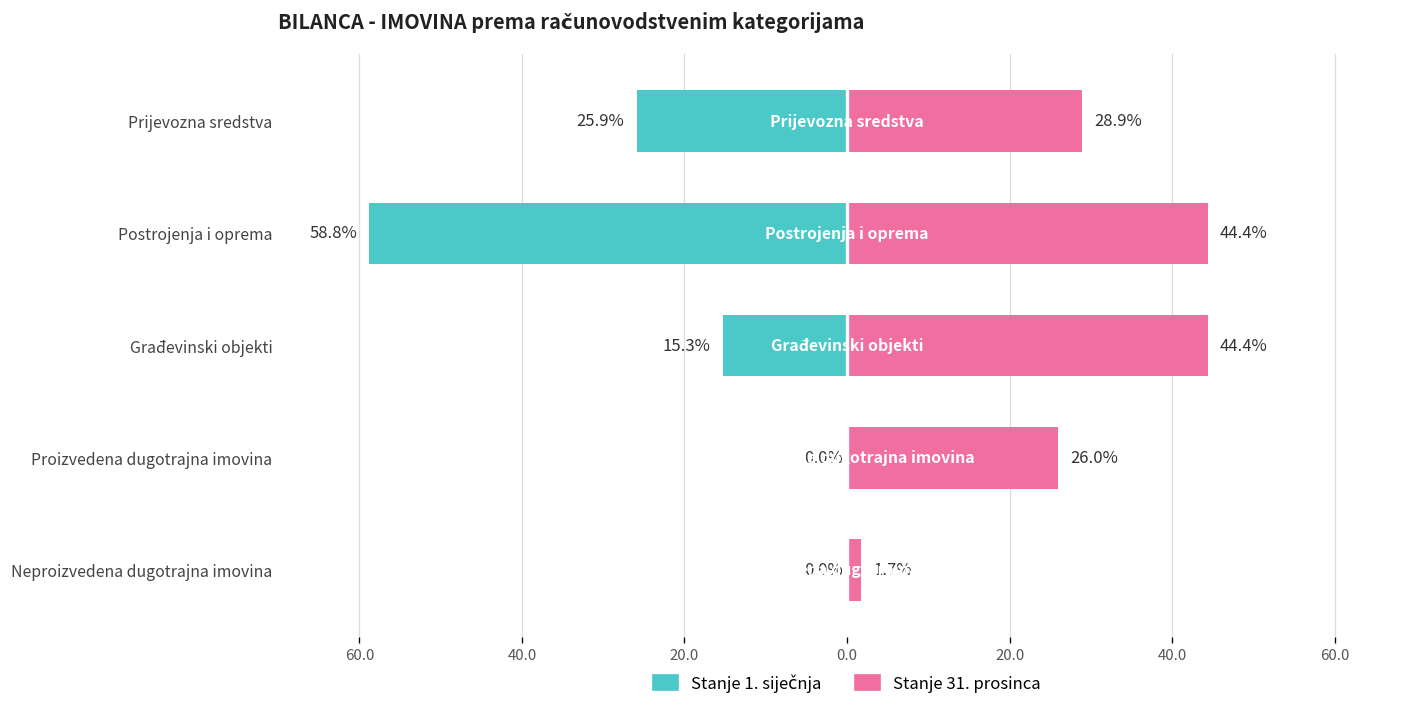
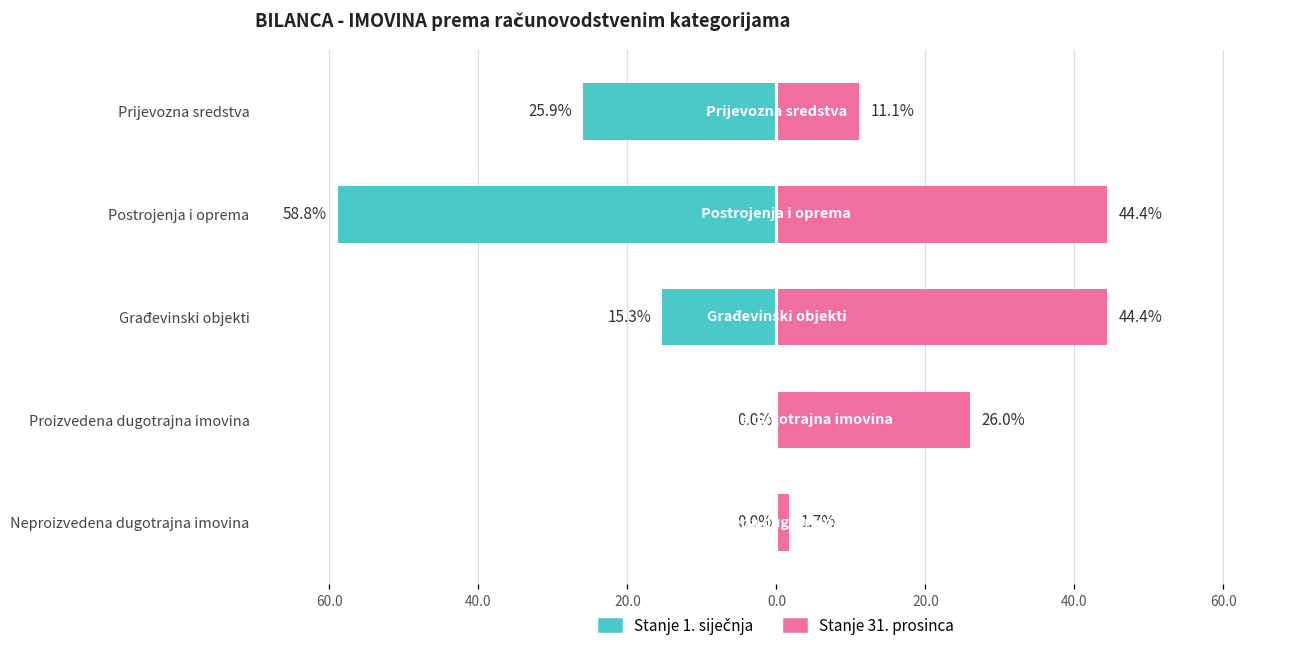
  {
    "Stanje 31. prosinca": {
-     "Prijevozna sredstva": "28.9%",
+     "Prijevozna sredstva": "11.1%",
      "Postrojenja i oprema": "44.4%",
      "Građevinski objekti": "44.4%",
      "Proizvedena dugotrajna imovina": "26.0%"
    }
  }
